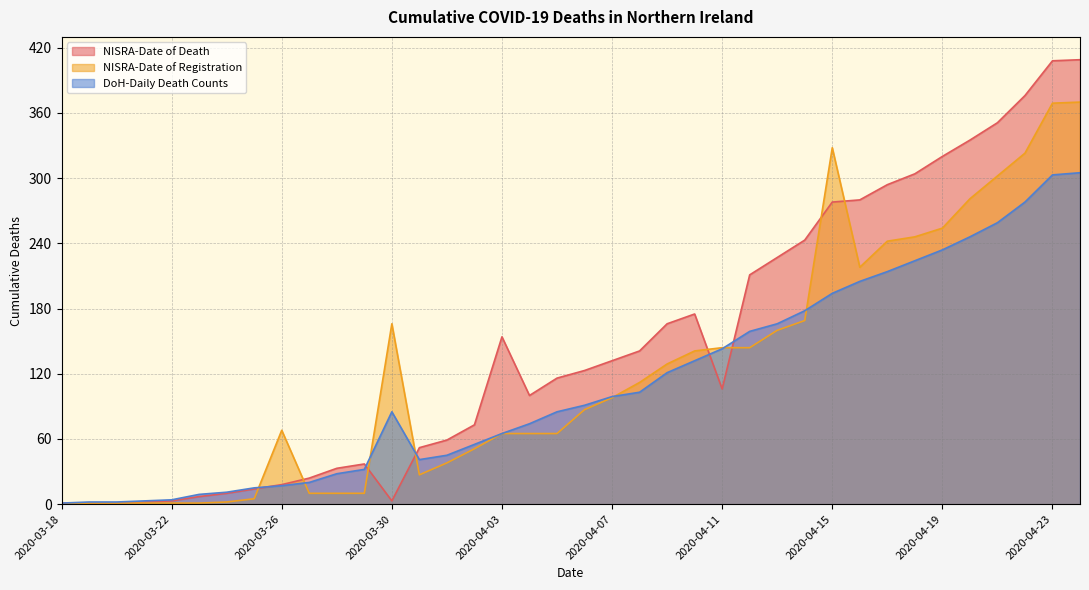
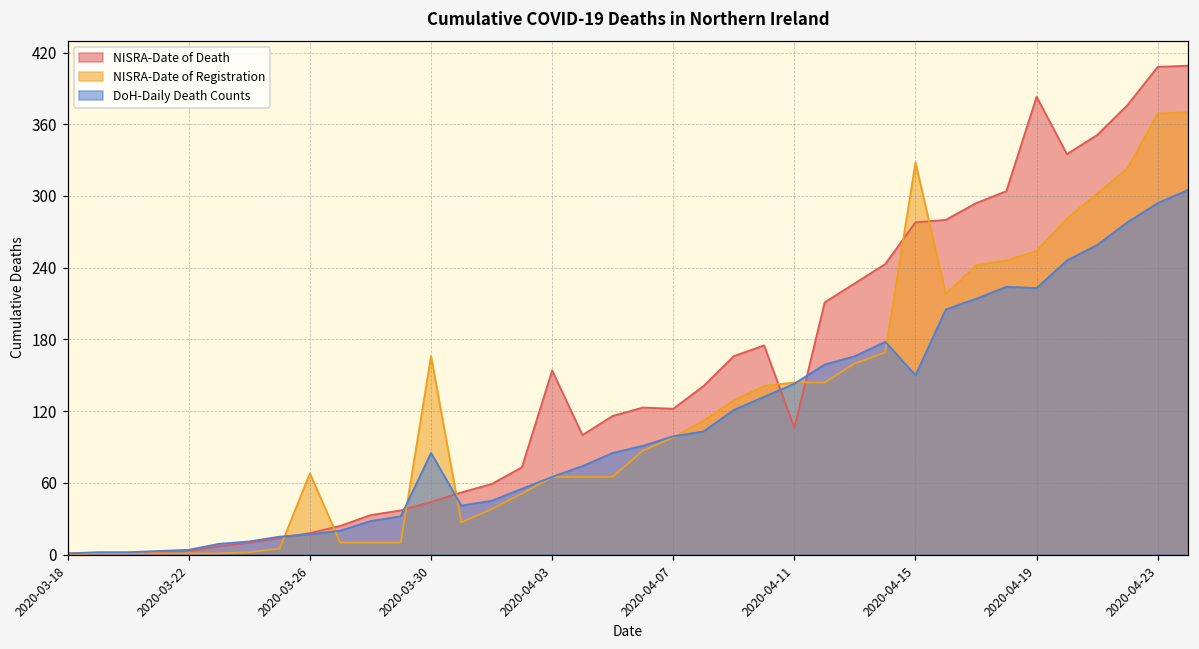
  {
    "NISRA-Date of Death": {
-     "2020-03-30": 3,
+     "2020-03-30": 44,
      "2020-04-03": 154,
-     "2020-04-07": 132,
+     "2020-04-07": 122,
      "2020-04-11": 106,
      "2020-04-15": 278,
-     "2020-04-19": 320,
+     "2020-04-19": 383,
      "2020-04-23": 408
    },
    "NISRA-Date of Registration": {
      "2020-03-26": 68,
      "2020-03-30": 166,
      "2020-04-15": 328,
      "2020-04-19": 254,
      "2020-04-23": 369
    },
    "DoH-Daily Death Counts": {
      "2020-03-30": 85,
-     "2020-04-15": 194,
-     "2020-04-19": 234,
-     "2020-04-23": 303
+     "2020-04-15": 150,
+     "2020-04-19": 223,
+     "2020-04-23": 294
    }
  }
